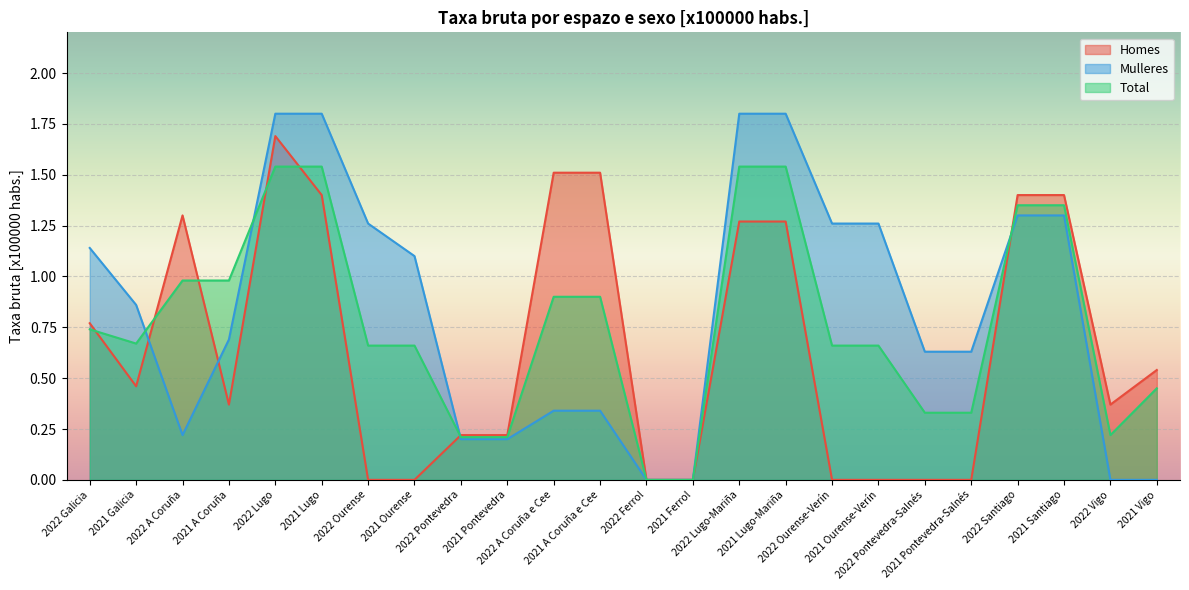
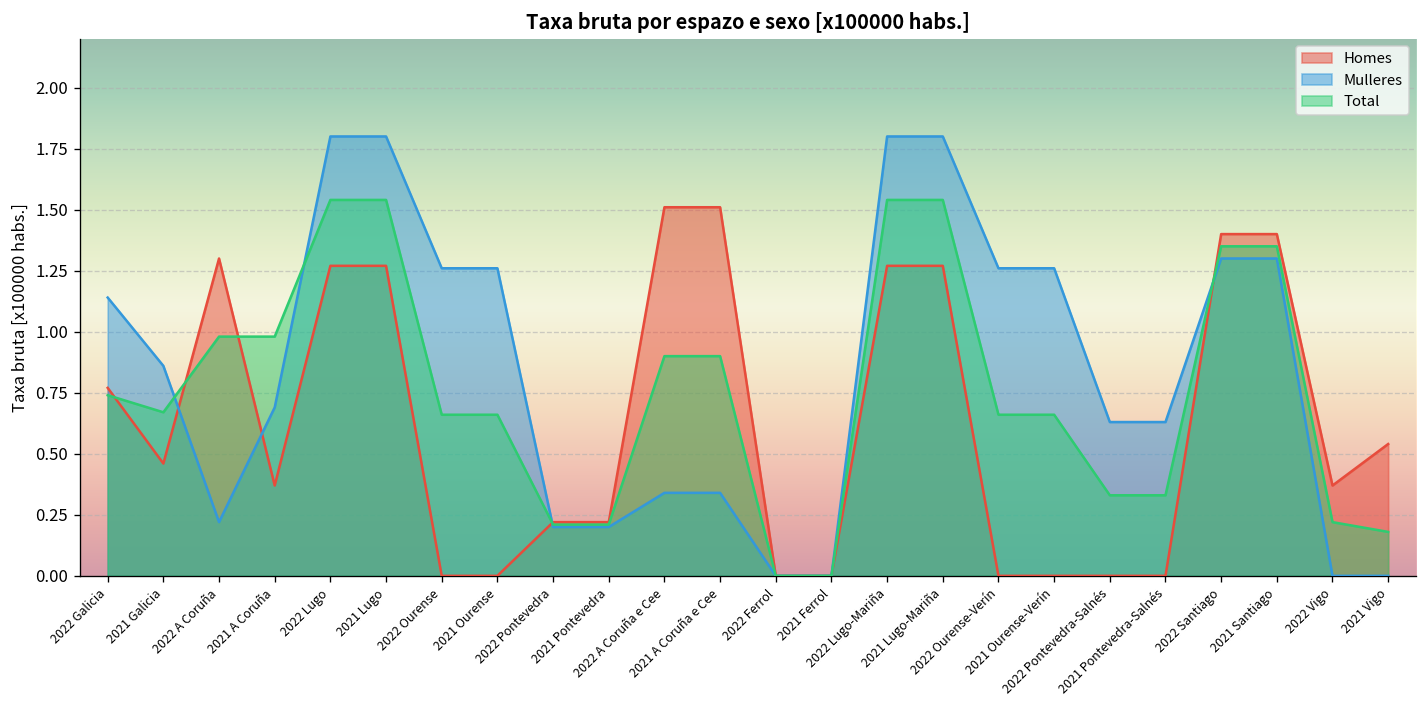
  {
    "Homes": {
      "2022 Galicia": 0.77,
      "2021 Galicia": 0.46,
      "2022 A Coruña": 1.30,
      "2021 A Coruña": 0.37,
-     "2022 Lugo": 1.69,
-     "2021 Lugo": 1.40,
+     "2022 Lugo": 1.27,
+     "2021 Lugo": 1.27,
      "2022 Ourense": 0.00,
      "2021 Ourense": 0.00,
      "2022 A Coruña e Cee": 1.51,
      "2021 A Coruña e Cee": 1.51,
      "2022 Lugo-Mariña": 1.27,
      "2021 Lugo-Mariña": 1.27,
      "2022 Ourense-Verín": 0.00,
      "2021 Ourense-Verín": 0.00,
      "2022 Pontevedra-Salnés": 0.00,
      "2021 Pontevedra-Salnés": 0.00,
      "2022 Santiago": 1.40,
      "2021 Santiago": 1.40,
      "2022 Vigo": 0.37,
      "2021 Vigo": 0.54
    },
    "Mulleres": {
      "2022 Galicia": 1.14,
      "2021 Galicia": 0.86,
      "2022 A Coruña": 0.22,
      "2021 A Coruña": 0.69,
      "2022 Lugo": 1.80,
      "2021 Lugo": 1.80,
      "2022 Ourense": 1.26,
-     "2021 Ourense": 1.10,
+     "2021 Ourense": 1.26,
      "2022 A Coruña e Cee": 0.34,
      "2021 A Coruña e Cee": 0.34,
      "2022 Lugo-Mariña": 1.80,
      "2021 Lugo-Mariña": 1.80,
      "2022 Ourense-Verín": 1.26,
      "2021 Ourense-Verín": 1.26,
      "2022 Pontevedra-Salnés": 0.63,
      "2021 Pontevedra-Salnés": 0.63,
      "2022 Santiago": 1.30,
      "2021 Santiago": 1.30,
      "2022 Vigo": 0.00,
      "2021 Vigo": 0.00
    },
    "Total": {
      "2022 Galicia": 0.74,
      "2021 Galicia": 0.67,
      "2022 A Coruña": 0.98,
      "2021 A Coruña": 0.98,
      "2022 Lugo": 1.54,
      "2021 Lugo": 1.54,
      "2022 Ourense": 0.66,
      "2021 Ourense": 0.66,
      "2022 A Coruña e Cee": 0.90,
      "2021 A Coruña e Cee": 0.90,
      "2022 Lugo-Mariña": 1.54,
      "2021 Lugo-Mariña": 1.54,
      "2022 Ourense-Verín": 0.66,
      "2021 Ourense-Verín": 0.66,
      "2022 Pontevedra-Salnés": 0.33,
      "2021 Pontevedra-Salnés": 0.33,
      "2022 Santiago": 1.35,
      "2021 Santiago": 1.35,
      "2022 Vigo": 0.22,
-     "2021 Vigo": 0.45
+     "2021 Vigo": 0.18
    }
  }
